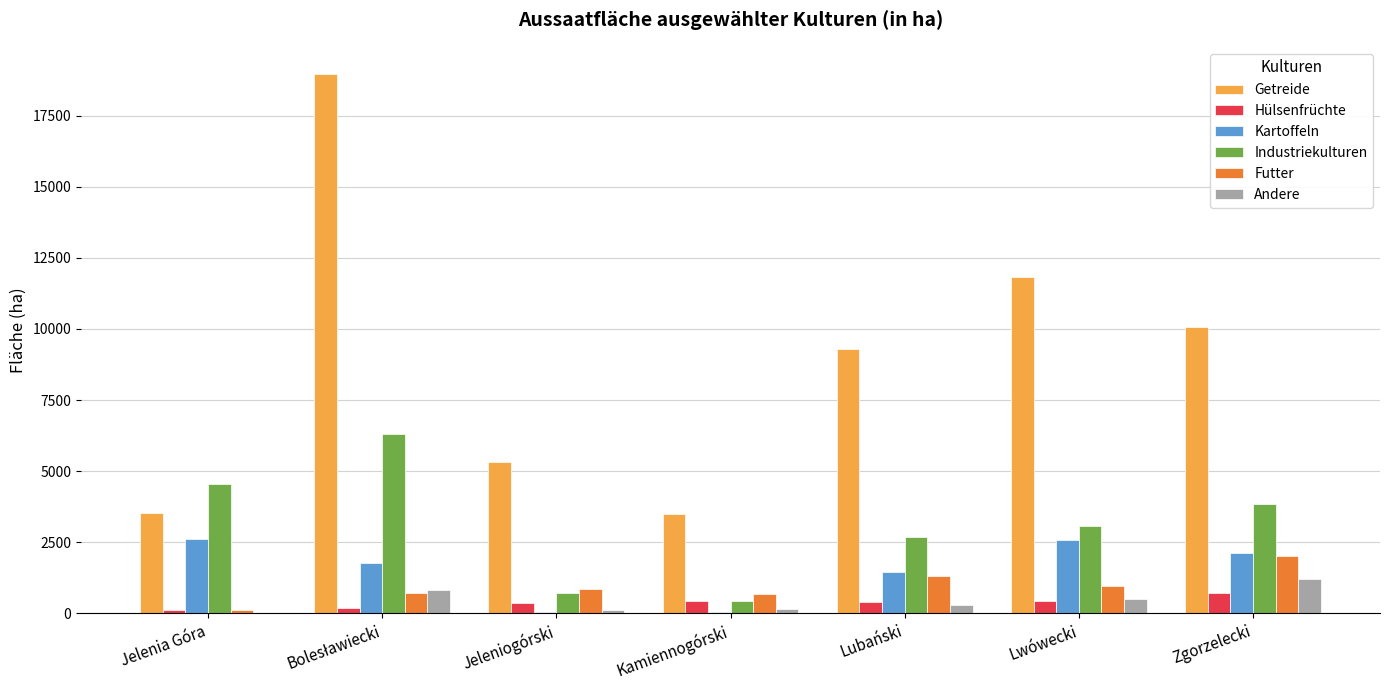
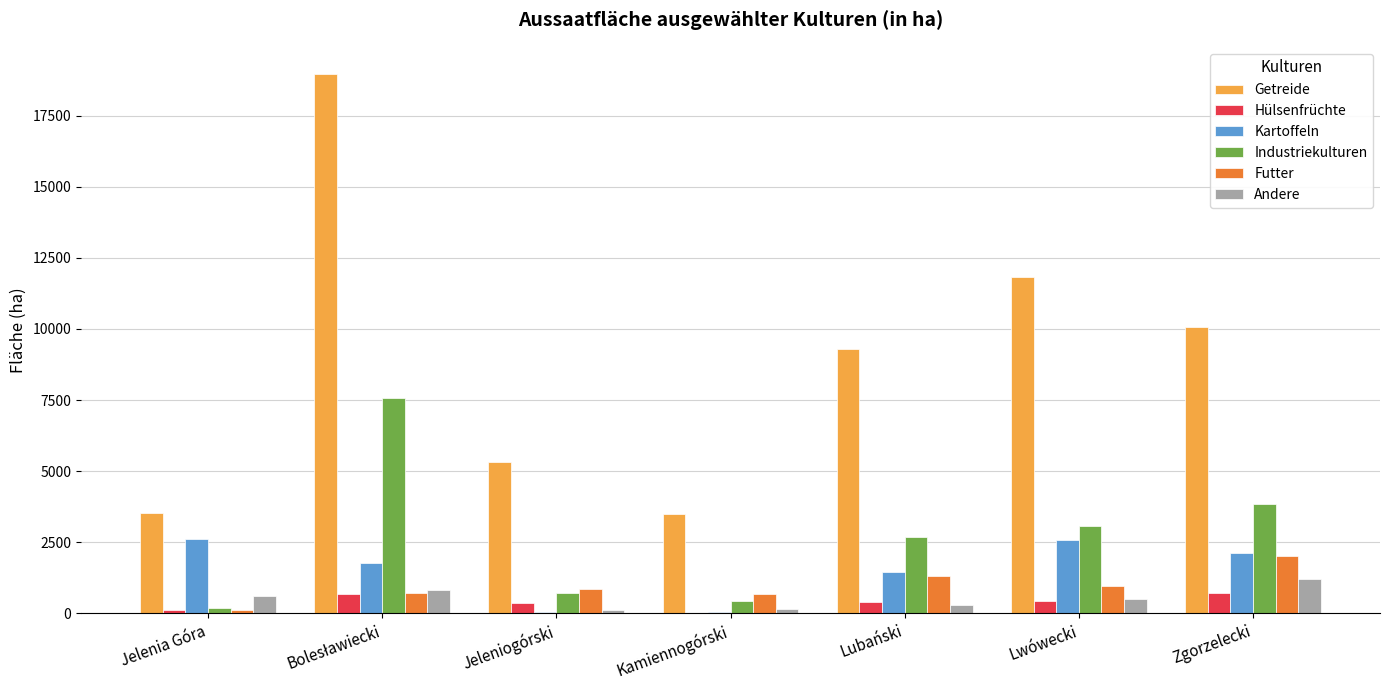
  {
    "Hülsenfrüchte": {
      "Jelenia Góra": 100,
-     "Bolesławiecki": 200,
+     "Bolesławiecki": 700,
      "Jeleniogórski": 400,
-     "Kamiennogórski": 400,
+     "Kamiennogórski": 0,
      "Lubański": 400,
      "Lwówecki": 400,
      "Zgorzelecki": 700
    },
    "Kartoffeln": {
      "Jelenia Góra": 2600,
      "Bolesławiecki": 1800,
      "Lubański": 1400,
      "Lwówecki": 2600,
      "Zgorzelecki": 2100
    },
    "Industriekulturen": {
-     "Jelenia Góra": 4500,
-     "Bolesławiecki": 6300,
+     "Jelenia Góra": 200,
+     "Bolesławiecki": 7600,
      "Jeleniogórski": 700,
      "Kamiennogórski": 400,
      "Lubański": 2700,
      "Lwówecki": 3100,
      "Zgorzelecki": 3800
    },
    "Andere": {
-     "Jelenia Góra": 0,
+     "Jelenia Góra": 600,
      "Bolesławiecki": 800,
      "Jeleniogórski": 100,
      "Kamiennogórski": 200,
      "Lubański": 300,
      "Lwówecki": 500,
      "Zgorzelecki": 1200
    }
  }
